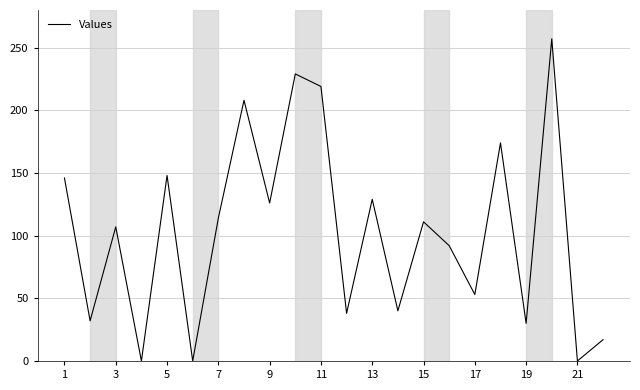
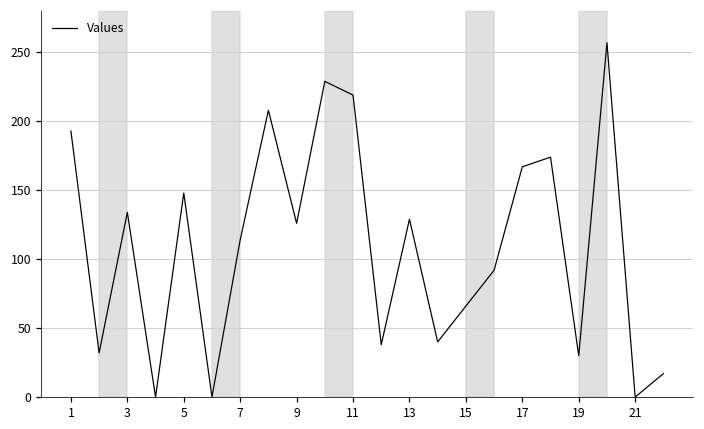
  {
-   "1": 146,
-   "3": 107,
+   "1": 193,
+   "3": 134,
    "5": 148,
    "7": 114,
    "9": 126,
    "11": 219,
    "13": 129,
-   "15": 111,
-   "17": 53,
+   "15": 66,
+   "17": 167,
    "19": 30,
    "21": 0
  }
